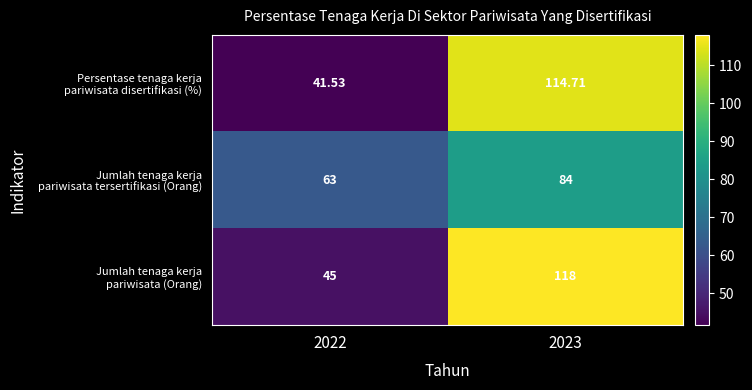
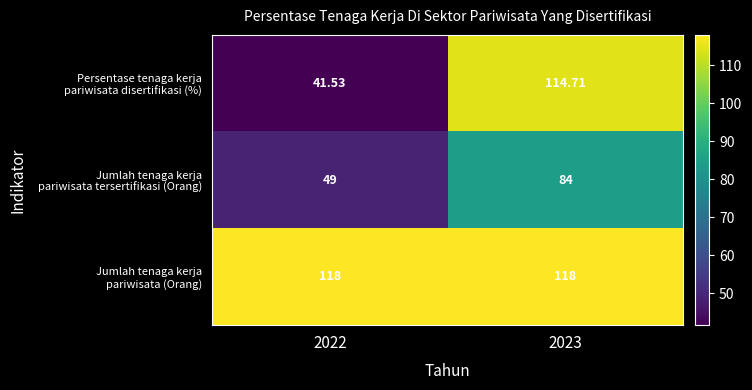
  {
    "Persentase tenaga kerja pariwisata disertifikasi (%)": {
      "2022": 41.53,
      "2023": 114.71
    },
    "Jumlah tenaga kerja pariwisata tersertifikasi (Orang)": {
-     "2022": 63,
+     "2022": 49,
      "2023": 84
    },
    "Jumlah tenaga kerja pariwisata (Orang)": {
-     "2022": 45,
+     "2022": 118,
      "2023": 118
    }
  }
